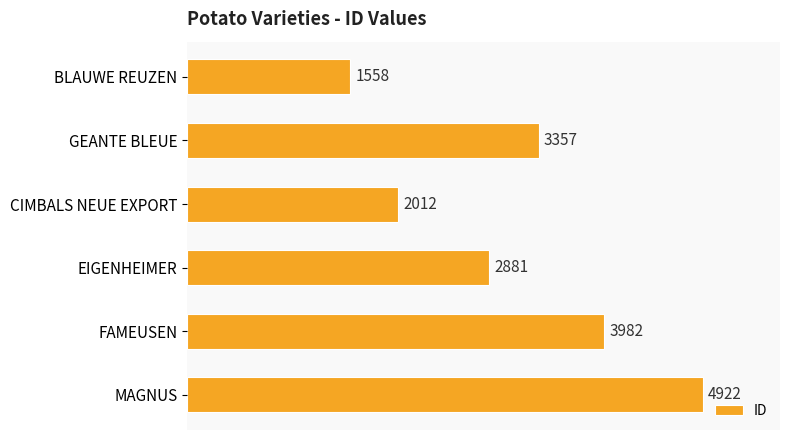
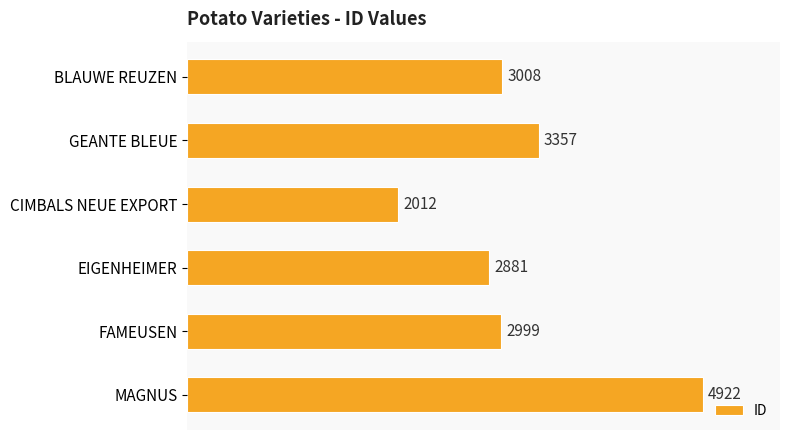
  {
-   "BLAUWE REUZEN": 1558,
+   "BLAUWE REUZEN": 3008,
    "GEANTE BLEUE": 3357,
    "CIMBALS NEUE EXPORT": 2012,
    "EIGENHEIMER": 2881,
-   "FAMEUSEN": 3982,
+   "FAMEUSEN": 2999,
    "MAGNUS": 4922
  }
